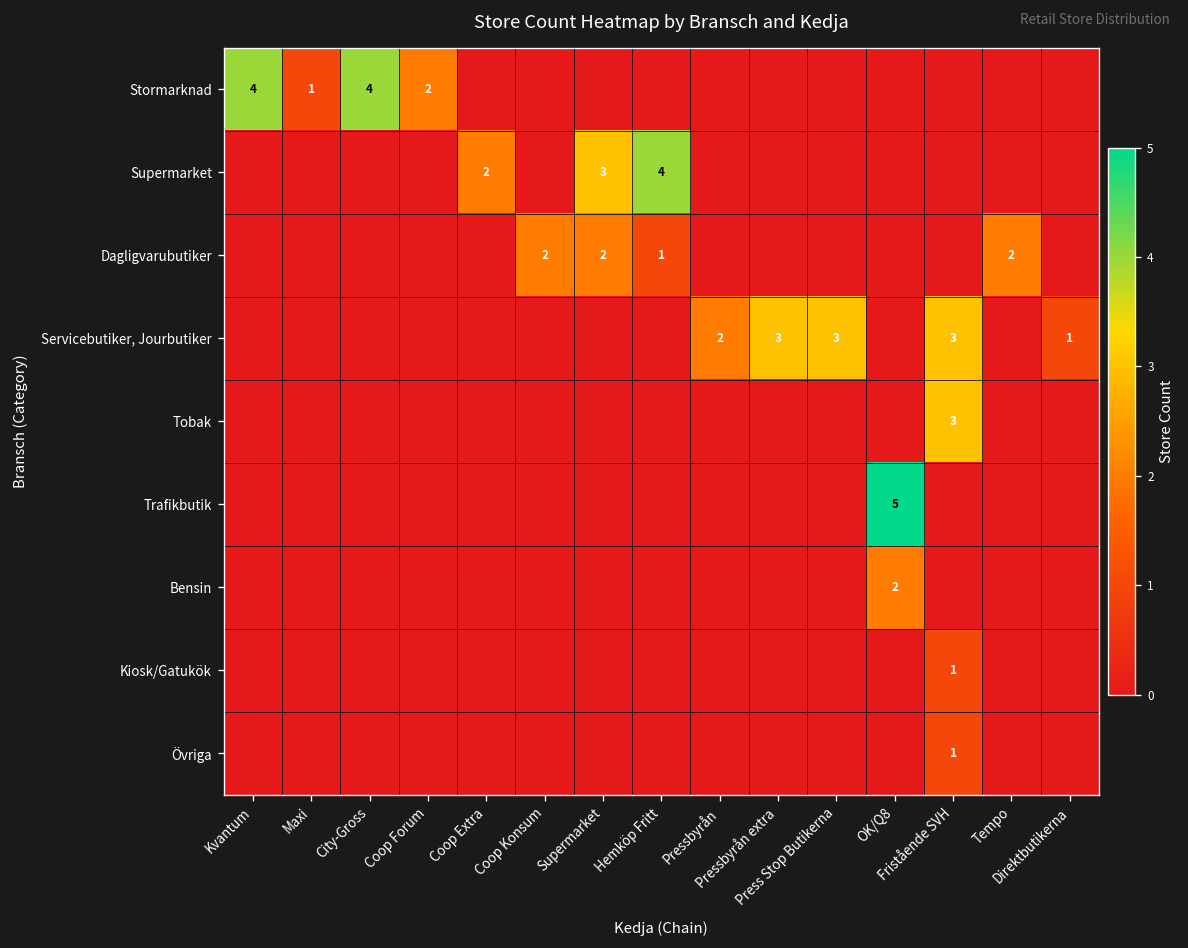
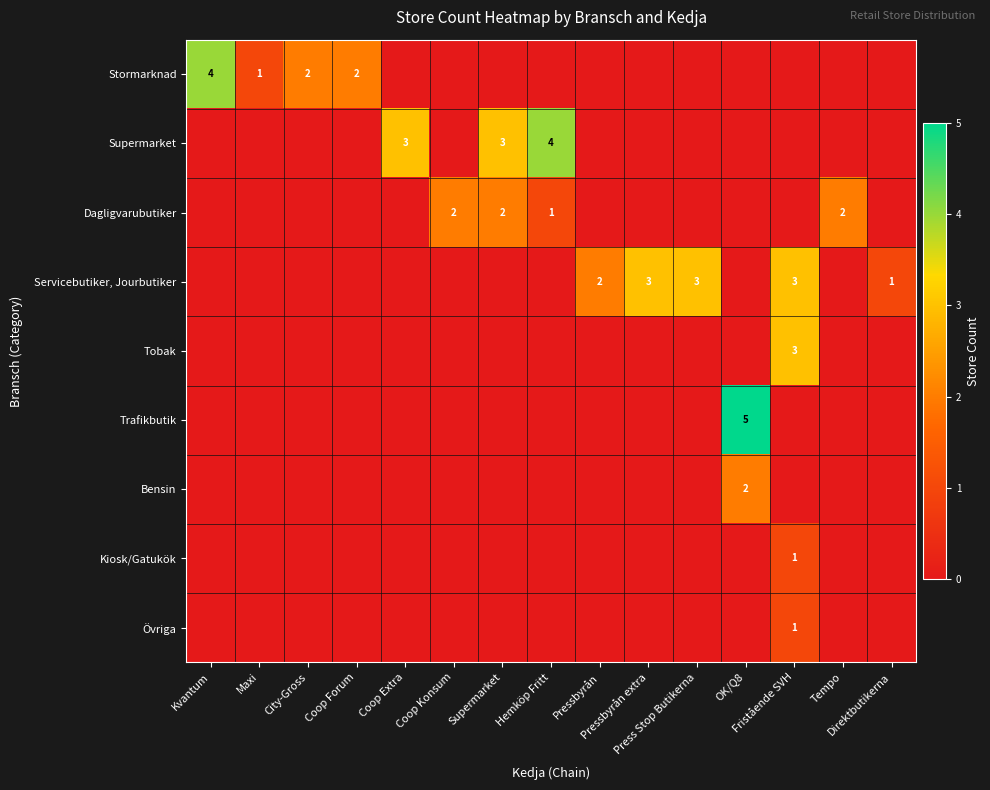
  {
    "Stormarknad": {
      "Kvantum": 4,
      "Maxi": 1,
-     "City-Gross": 4,
+     "City-Gross": 2,
      "Coop Forum": 2
    },
    "Supermarket": {
-     "Coop Extra": 2,
+     "Coop Extra": 3,
      "Supermarket": 3,
      "Hemköp Fritt": 4
    },
    "Dagligvarubutiker": {
      "Coop Konsum": 2,
      "Supermarket": 2,
      "Hemköp Fritt": 1,
      "Tempo": 2
    },
    "Servicebutiker, Jourbutiker": {
      "Pressbyrån": 2,
      "Pressbyrån extra": 3,
      "Press Stop Butikerna": 3,
      "Fristående SVH": 3,
      "Direktbutikerna": 1
    },
    "Tobak": {
      "Fristående SVH": 3
    },
    "Trafikbutik": {
      "OK/Q8": 5
    },
    "Bensin": {
      "OK/Q8": 2
    },
    "Kiosk/Gatukök": {
      "Fristående SVH": 1
    },
    "Övriga": {
      "Fristående SVH": 1
    }
  }
